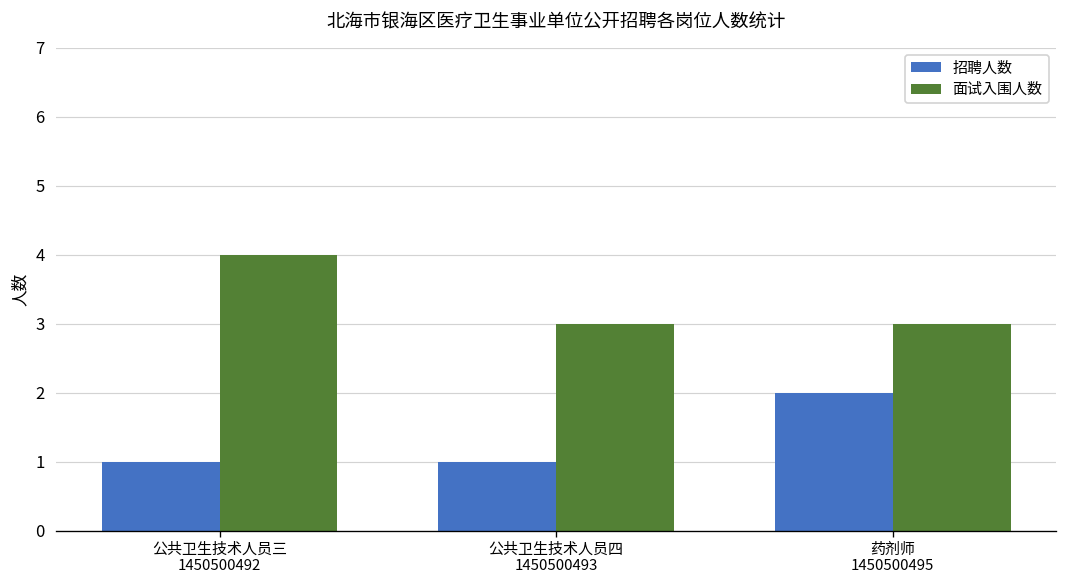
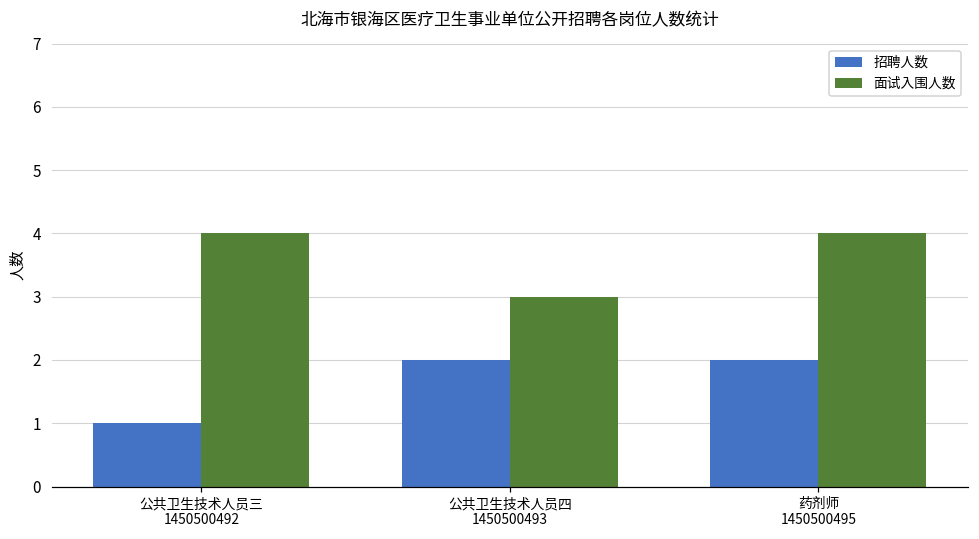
  {
    "招聘人数": {
      "公共卫生技术人员三 1450500492": 1,
-     "公共卫生技术人员四 1450500493": 1,
+     "公共卫生技术人员四 1450500493": 2,
      "药剂师 1450500495": 2
    },
    "面试入围人数": {
      "公共卫生技术人员三 1450500492": 4,
      "公共卫生技术人员四 1450500493": 3,
-     "药剂师 1450500495": 3
+     "药剂师 1450500495": 4
    }
  }
